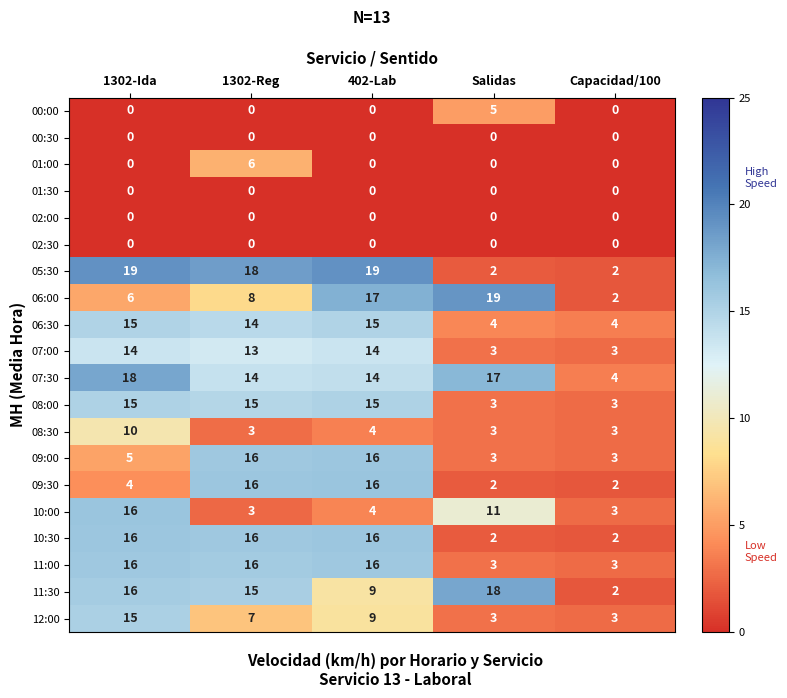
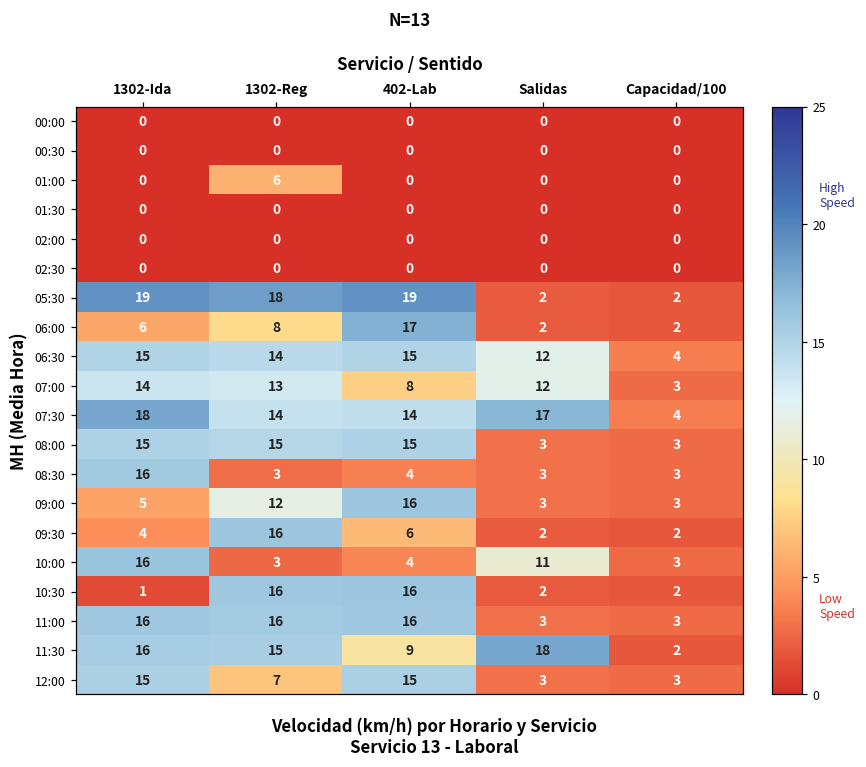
  {
    "00:00": {
      "1302-Ida": 0,
      "1302-Reg": 0,
      "402-Lab": 0,
-     "Salidas": 5,
+     "Salidas": 0,
      "Capacidad/100": 0
    },
    "00:30": {
      "1302-Ida": 0,
      "1302-Reg": 0,
      "402-Lab": 0,
      "Salidas": 0,
      "Capacidad/100": 0
    },
    "01:00": {
      "1302-Ida": 0,
      "1302-Reg": 6,
      "402-Lab": 0,
      "Salidas": 0,
      "Capacidad/100": 0
    },
    "01:30": {
      "1302-Ida": 0,
      "1302-Reg": 0,
      "402-Lab": 0,
      "Salidas": 0,
      "Capacidad/100": 0
    },
    "02:00": {
      "1302-Ida": 0,
      "1302-Reg": 0,
      "402-Lab": 0,
      "Salidas": 0,
      "Capacidad/100": 0
    },
    "02:30": {
      "1302-Ida": 0,
      "1302-Reg": 0,
      "402-Lab": 0,
      "Salidas": 0,
      "Capacidad/100": 0
    },
    "05:30": {
      "1302-Ida": 19,
      "1302-Reg": 18,
      "402-Lab": 19,
      "Salidas": 2,
      "Capacidad/100": 2
    },
    "06:00": {
      "1302-Ida": 6,
      "1302-Reg": 8,
      "402-Lab": 17,
-     "Salidas": 19,
+     "Salidas": 2,
      "Capacidad/100": 2
    },
    "06:30": {
      "1302-Ida": 15,
      "1302-Reg": 14,
      "402-Lab": 15,
-     "Salidas": 4,
+     "Salidas": 12,
      "Capacidad/100": 4
    },
    "07:00": {
      "1302-Ida": 14,
      "1302-Reg": 13,
-     "402-Lab": 14,
-     "Salidas": 3,
+     "402-Lab": 8,
+     "Salidas": 12,
      "Capacidad/100": 3
    },
    "07:30": {
      "1302-Ida": 18,
      "1302-Reg": 14,
      "402-Lab": 14,
      "Salidas": 17,
      "Capacidad/100": 4
    },
    "08:00": {
      "1302-Ida": 15,
      "1302-Reg": 15,
      "402-Lab": 15,
      "Salidas": 3,
      "Capacidad/100": 3
    },
    "08:30": {
-     "1302-Ida": 10,
+     "1302-Ida": 16,
      "1302-Reg": 3,
      "402-Lab": 4,
      "Salidas": 3,
      "Capacidad/100": 3
    },
    "09:00": {
      "1302-Ida": 5,
-     "1302-Reg": 16,
+     "1302-Reg": 12,
      "402-Lab": 16,
      "Salidas": 3,
      "Capacidad/100": 3
    },
    "09:30": {
      "1302-Ida": 4,
      "1302-Reg": 16,
-     "402-Lab": 16,
+     "402-Lab": 6,
      "Salidas": 2,
      "Capacidad/100": 2
    },
    "10:00": {
      "1302-Ida": 16,
      "1302-Reg": 3,
      "402-Lab": 4,
      "Salidas": 11,
      "Capacidad/100": 3
    },
    "10:30": {
-     "1302-Ida": 16,
+     "1302-Ida": 1,
      "1302-Reg": 16,
      "402-Lab": 16,
      "Salidas": 2,
      "Capacidad/100": 2
    },
    "11:00": {
      "1302-Ida": 16,
      "1302-Reg": 16,
      "402-Lab": 16,
      "Salidas": 3,
      "Capacidad/100": 3
    },
    "11:30": {
      "1302-Ida": 16,
      "1302-Reg": 15,
      "402-Lab": 9,
      "Salidas": 18,
      "Capacidad/100": 2
    },
    "12:00": {
      "1302-Ida": 15,
      "1302-Reg": 7,
-     "402-Lab": 9,
+     "402-Lab": 15,
      "Salidas": 3,
      "Capacidad/100": 3
    }
  }
